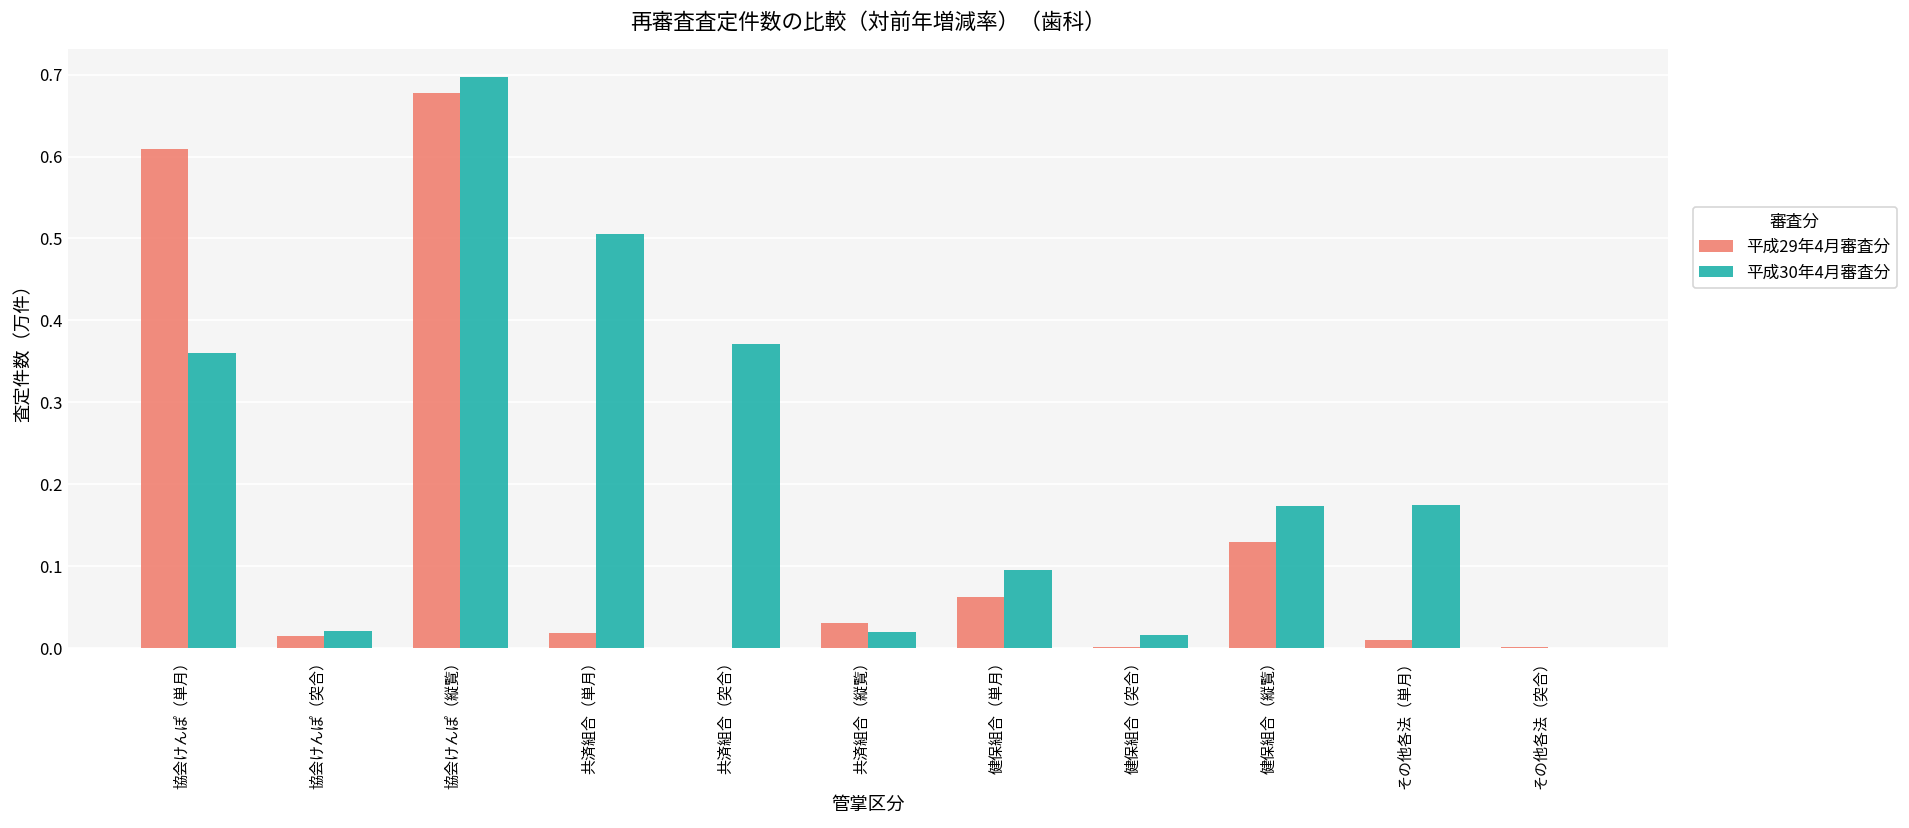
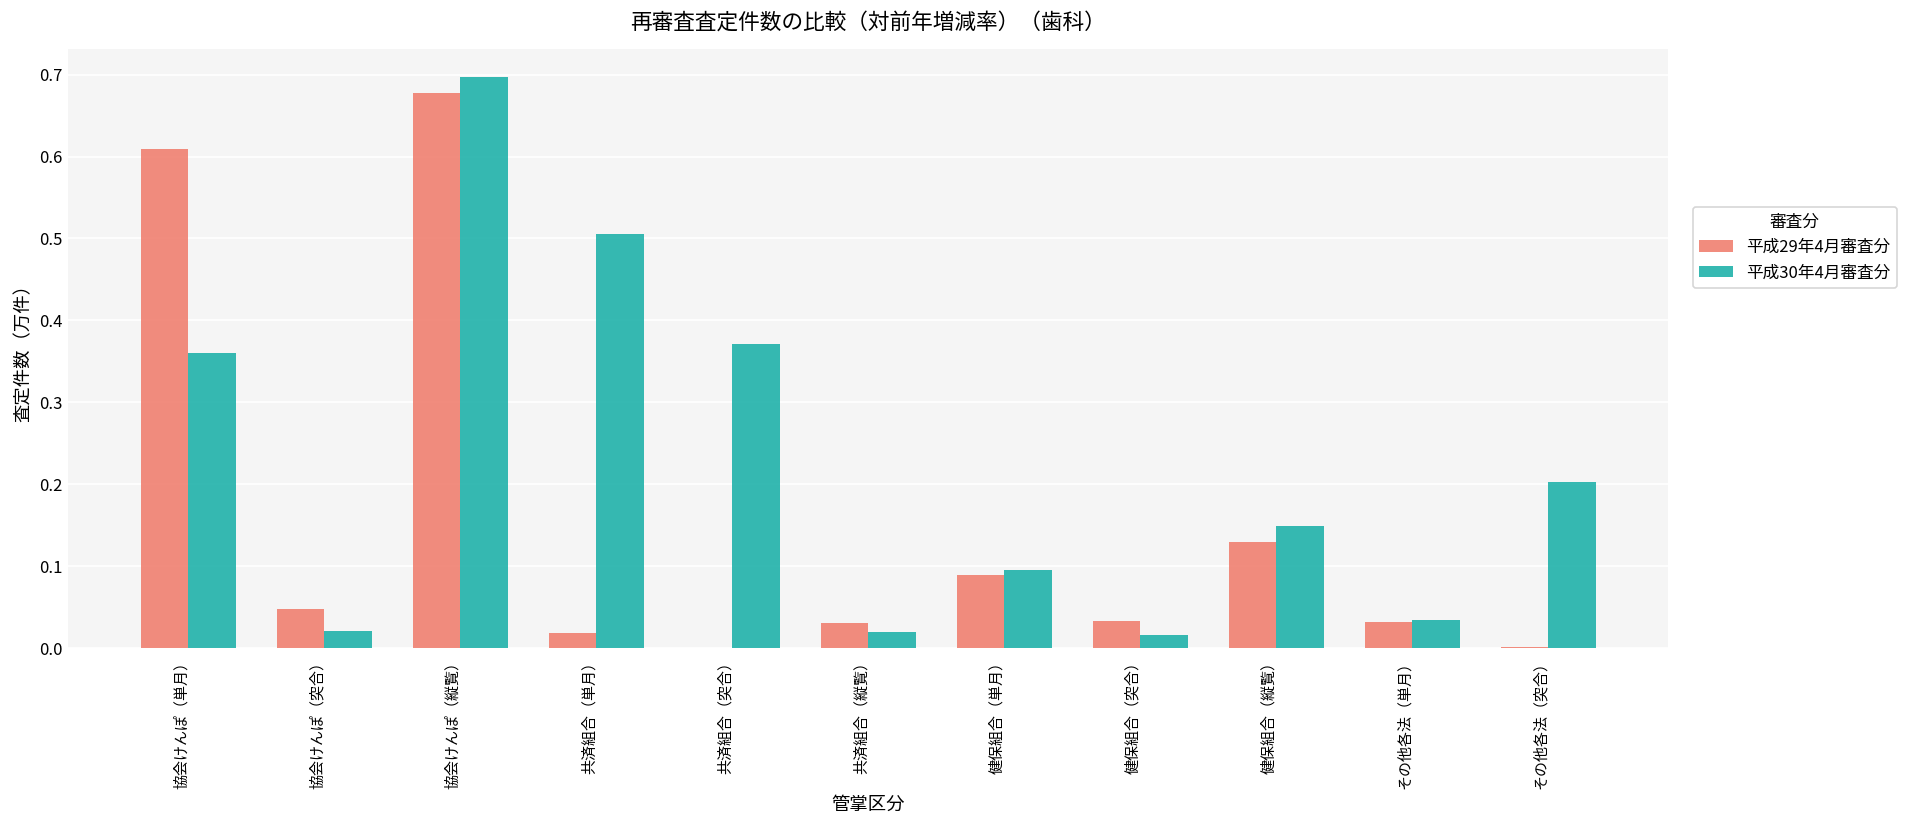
  {
    "平成29年4月審査分": {
      "協会けんぽ（単月）": 0.61,
-     "協会けんぽ（突合）": 0.02,
+     "協会けんぽ（突合）": 0.05,
      "協会けんぽ（縦覧）": 0.68,
      "共済組合（単月）": 0.02,
      "共済組合（突合）": 0.00,
      "共済組合（縦覧）": 0.03,
-     "健保組合（単月）": 0.06,
-     "健保組合（突合）": 0.00,
+     "健保組合（単月）": 0.09,
+     "健保組合（突合）": 0.03,
      "健保組合（縦覧）": 0.13,
-     "その他各法（単月）": 0.01
+     "その他各法（単月）": 0.03
    },
    "平成30年4月審査分": {
      "協会けんぽ（単月）": 0.36,
      "協会けんぽ（突合）": 0.02,
      "協会けんぽ（縦覧）": 0.70,
      "共済組合（単月）": 0.51,
      "共済組合（突合）": 0.37,
      "共済組合（縦覧）": 0.02,
      "健保組合（単月）": 0.10,
      "健保組合（突合）": 0.02,
-     "健保組合（縦覧）": 0.17,
-     "その他各法（単月）": 0.18,
-     "その他各法（突合）": 0.00
+     "健保組合（縦覧）": 0.15,
+     "その他各法（単月）": 0.03,
+     "その他各法（突合）": 0.20
    }
  }
